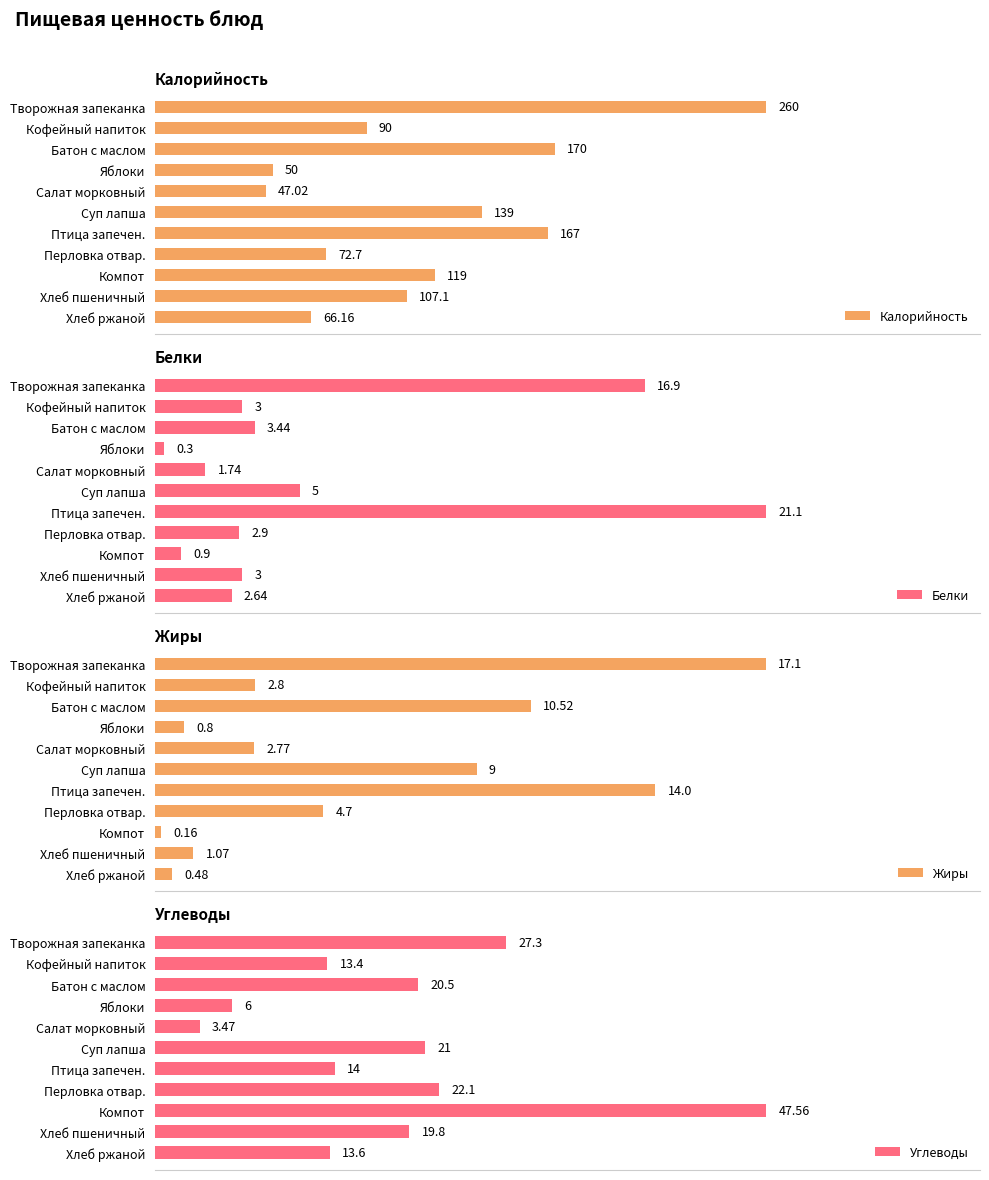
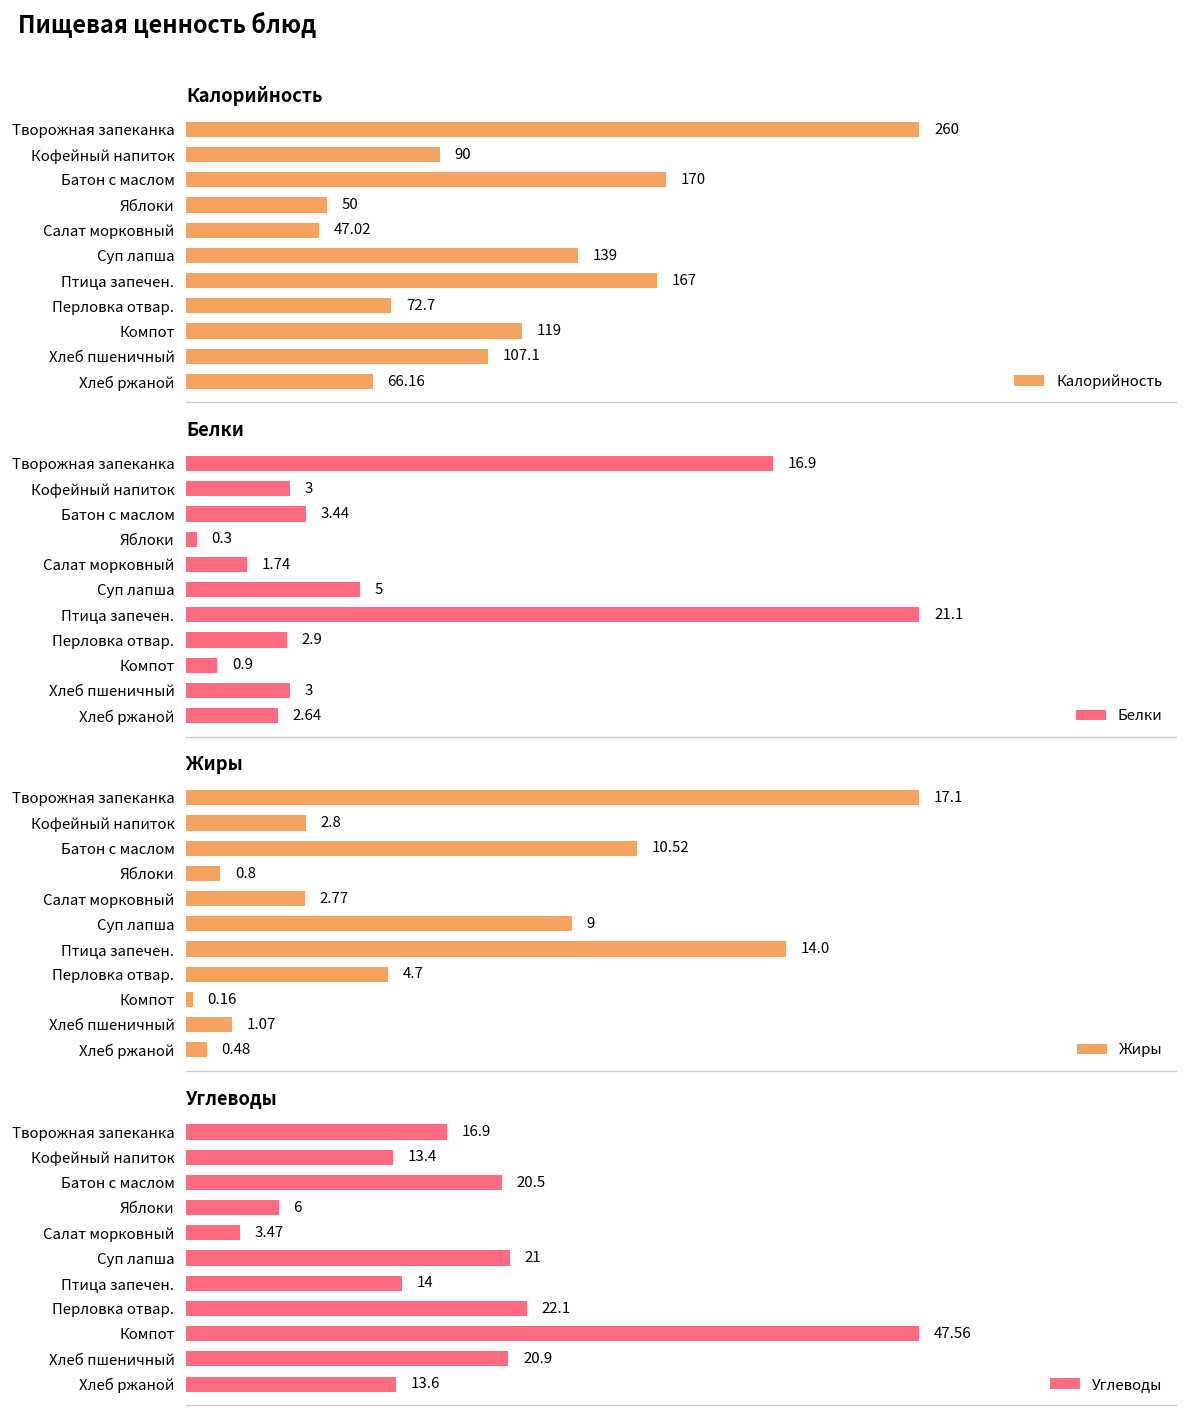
  {
    "Калорийность": {
      "Творожная запеканка": 260,
      "Кофейный напиток": 90,
      "Батон с маслом": 170,
      "Яблоки": 50,
      "Салат морковный": 47.02,
      "Суп лапша": 139,
      "Птица запечен.": 167,
      "Перловка отвар.": 72.7,
      "Компот": 119,
      "Хлеб пшеничный": 107.1,
      "Хлеб ржаной": 66.16
    },
    "Белки": {
      "Творожная запеканка": 16.9,
      "Кофейный напиток": 3,
      "Батон с маслом": 3.44,
      "Яблоки": 0.3,
      "Салат морковный": 1.74,
      "Суп лапша": 5,
      "Птица запечен.": 21.1,
      "Перловка отвар.": 2.9,
      "Компот": 0.9,
      "Хлеб пшеничный": 3,
      "Хлеб ржаной": 2.64
    },
    "Жиры": {
      "Творожная запеканка": 17.1,
      "Кофейный напиток": 2.8,
      "Батон с маслом": 10.52,
      "Яблоки": 0.8,
      "Салат морковный": 2.77,
      "Суп лапша": 9,
      "Птица запечен.": 14.0,
      "Перловка отвар.": 4.7,
      "Компот": 0.16,
      "Хлеб пшеничный": 1.07,
      "Хлеб ржаной": 0.48
    },
    "Углеводы": {
-     "Творожная запеканка": 27.3,
+     "Творожная запеканка": 16.9,
      "Кофейный напиток": 13.4,
      "Батон с маслом": 20.5,
      "Яблоки": 6,
      "Салат морковный": 3.47,
      "Суп лапша": 21,
      "Птица запечен.": 14,
      "Перловка отвар.": 22.1,
      "Компот": 47.56,
-     "Хлеб пшеничный": 19.8,
+     "Хлеб пшеничный": 20.9,
      "Хлеб ржаной": 13.6
    }
  }
